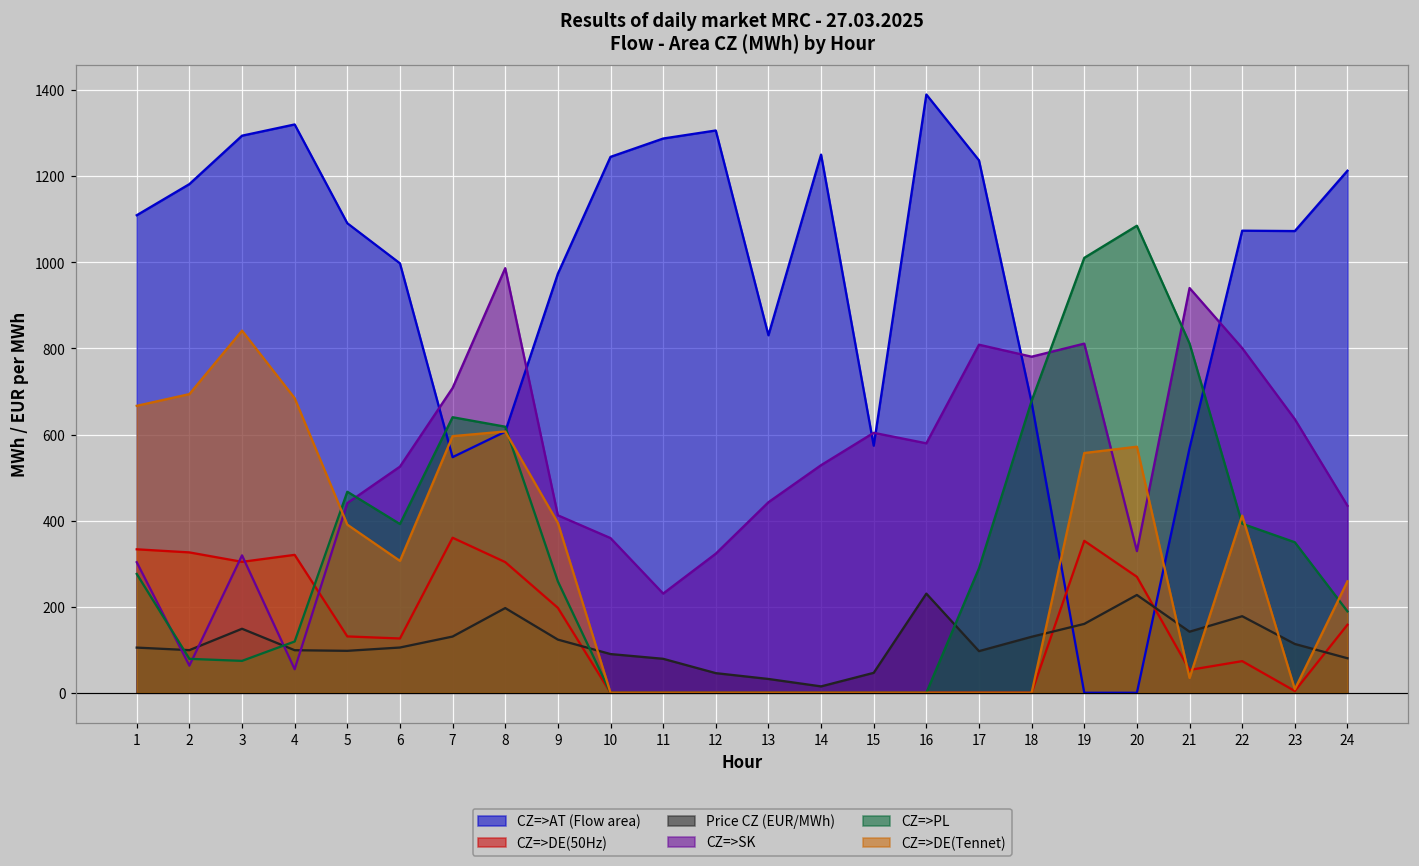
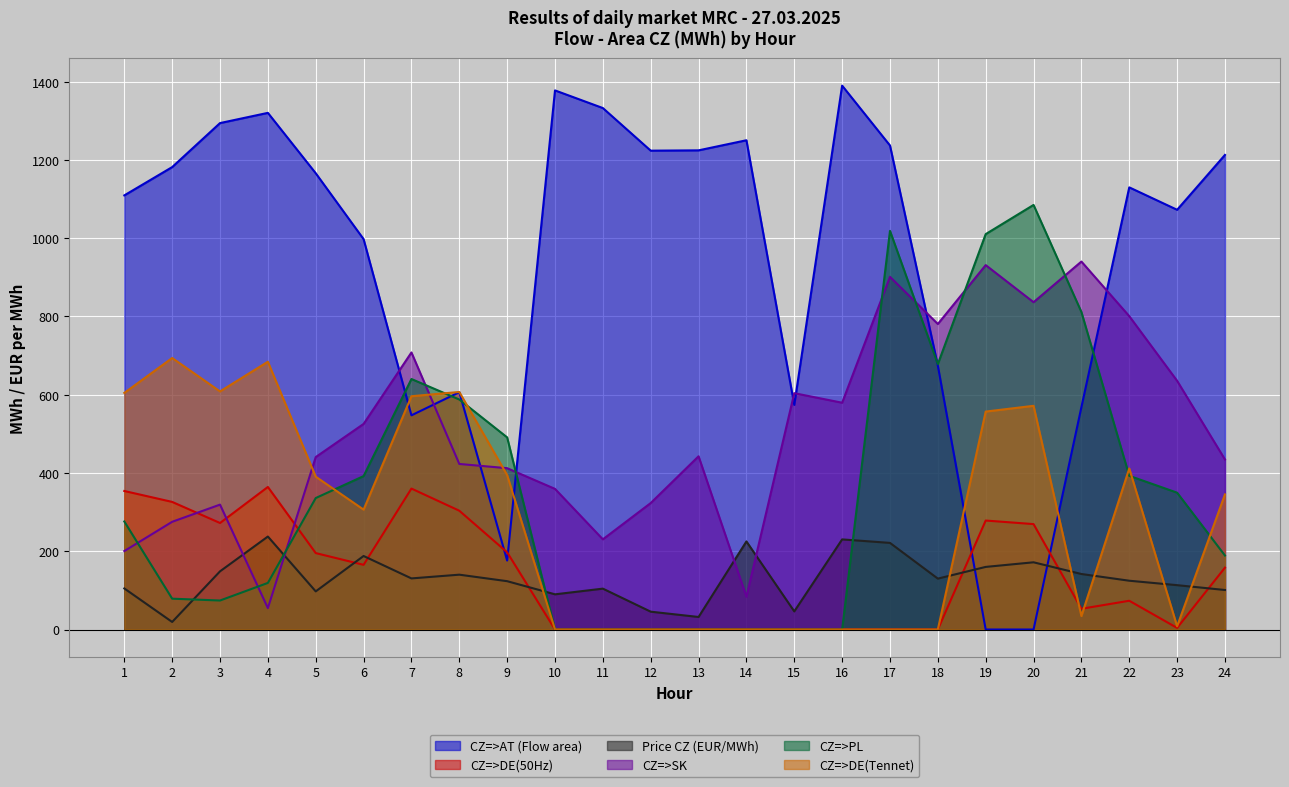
  {
    "CZ=>AT (Flow area)": {
      "1": 1110,
      "2": 1180,
      "3": 1290,
      "4": 1320,
-     "5": 1090,
+     "5": 1170,
      "6": 1000,
      "7": 550,
-     "9": 970,
-     "10": 1250,
-     "11": 1290,
-     "12": 1310,
-     "13": 830,
+     "9": 180,
+     "10": 1380,
+     "11": 1330,
+     "12": 1220,
+     "13": 1220,
      "14": 1250,
      "15": 570,
      "16": 1390,
      "17": 1240,
      "19": 0,
      "20": 0,
      "21": 570,
-     "22": 1070,
+     "22": 1130,
      "23": 1070,
      "24": 1210
    },
    "CZ=>DE(50Hz)": {
-     "1": 330,
+     "1": 350,
      "2": 330,
-     "3": 300,
-     "4": 320,
-     "5": 130,
-     "6": 130,
+     "3": 270,
+     "4": 360,
+     "5": 200,
+     "6": 170,
      "7": 360,
      "8": 300,
      "9": 200,
-     "19": 350,
+     "19": 280,
      "20": 270,
      "21": 50,
      "22": 70,
      "24": 160
    },
    "Price CZ (EUR/MWh)": {
      "1": 100,
-     "2": 100,
+     "2": 20,
      "3": 150,
-     "4": 100,
+     "4": 240,
      "5": 100,
-     "6": 110,
+     "6": 190,
      "7": 130,
-     "8": 200,
+     "8": 140,
      "9": 120,
      "10": 90,
-     "11": 80,
+     "11": 100,
      "12": 50,
      "13": 30,
-     "14": 10,
+     "14": 230,
      "15": 50,
      "16": 230,
-     "17": 100,
+     "17": 220,
      "18": 130,
      "19": 160,
-     "20": 230,
+     "20": 170,
      "21": 140,
-     "22": 180,
+     "22": 120,
      "23": 110,
-     "24": 80
+     "24": 100
    },
    "CZ=>SK": {
-     "1": 300,
-     "2": 60,
+     "1": 200,
+     "2": 280,
      "3": 320,
      "4": 50,
      "5": 440,
      "6": 530,
      "7": 710,
-     "8": 990,
+     "8": 420,
      "9": 410,
      "10": 360,
      "11": 230,
      "12": 320,
      "13": 440,
-     "14": 530,
+     "14": 80,
      "15": 600,
      "16": 580,
-     "17": 810,
+     "17": 900,
      "18": 780,
-     "19": 810,
-     "20": 330,
+     "19": 930,
+     "20": 840,
      "21": 940,
      "22": 800,
      "23": 640,
      "24": 430
    },
    "CZ=>PL": {
      "1": 280,
      "2": 80,
      "3": 70,
      "4": 120,
-     "5": 470,
+     "5": 340,
      "6": 390,
      "7": 640,
-     "8": 620,
-     "9": 260,
-     "17": 290,
+     "8": 590,
+     "9": 490,
+     "17": 1020,
      "19": 1010,
      "20": 1090,
      "21": 810,
      "22": 390,
      "23": 350,
      "24": 190
    },
    "CZ=>DE(Tennet)": {
-     "1": 670,
+     "1": 600,
      "2": 690,
-     "3": 840,
+     "3": 610,
      "4": 680,
      "5": 390,
      "6": 310,
      "7": 600,
      "9": 390,
      "19": 560,
      "20": 570,
      "21": 30,
      "22": 410,
-     "24": 260
+     "24": 350
    }
  }
